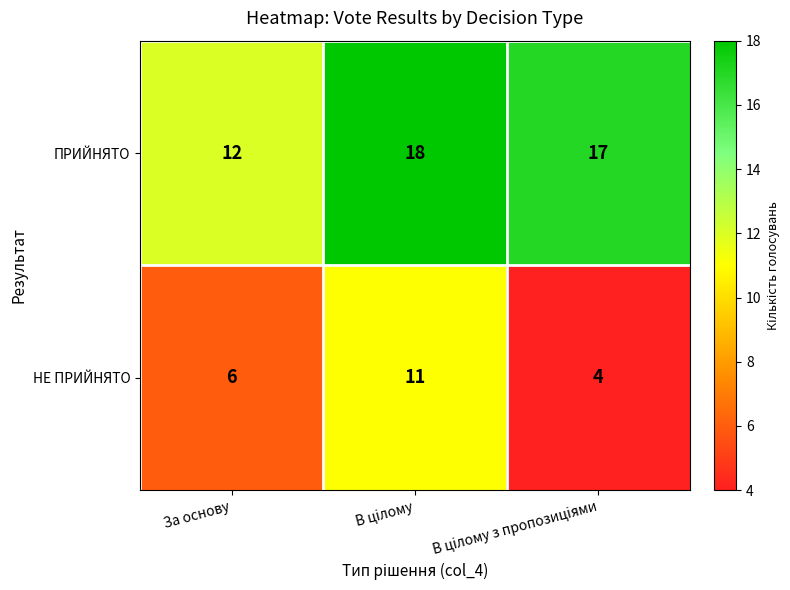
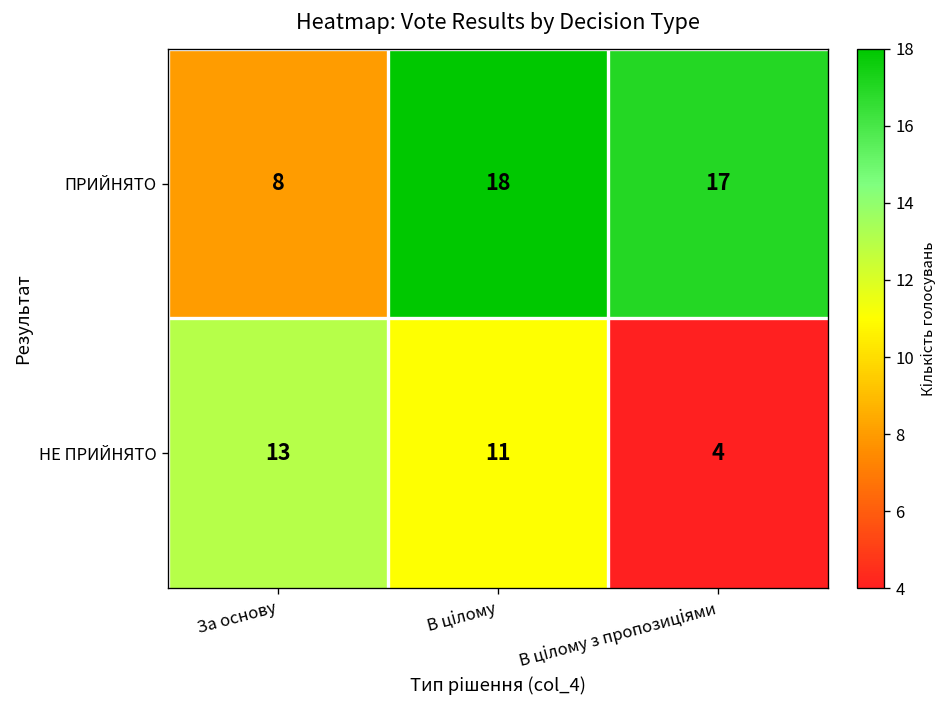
  {
    "ПРИЙНЯТО": {
-     "За основу": 12,
+     "За основу": 8,
      "В цілому": 18,
      "В цілому з пропозиціями": 17
    },
    "НЕ ПРИЙНЯТО": {
-     "За основу": 6,
+     "За основу": 13,
      "В цілому": 11,
      "В цілому з пропозиціями": 4
    }
  }
